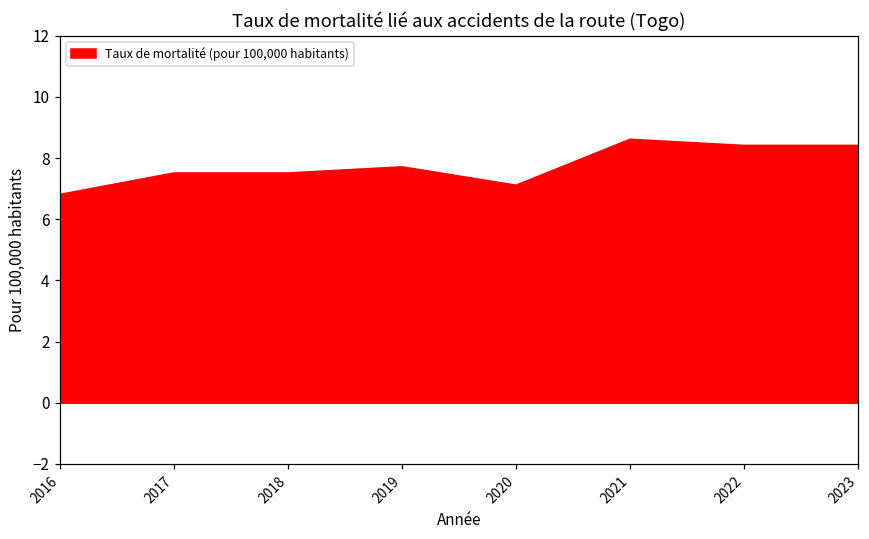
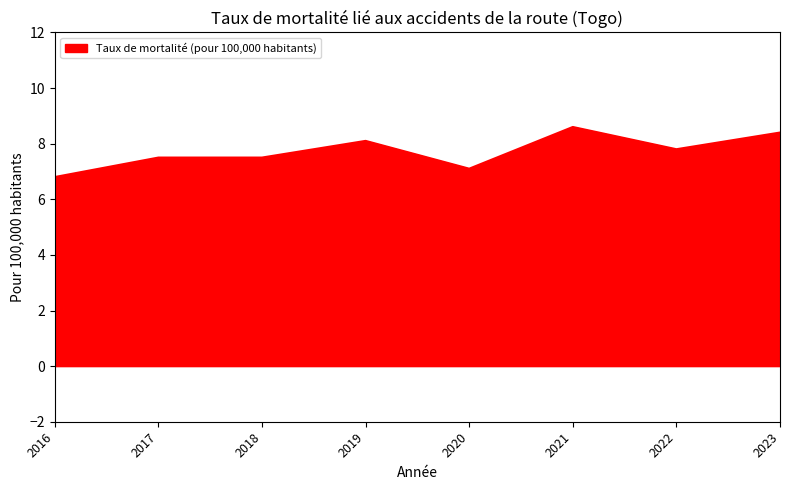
  {
    "2016": 6.8,
    "2017": 7.5,
    "2018": 7.5,
-   "2019": 7.7,
+   "2019": 8.1,
    "2020": 7.1,
    "2021": 8.6,
-   "2022": 8.4,
+   "2022": 7.8,
    "2023": 8.4
  }
